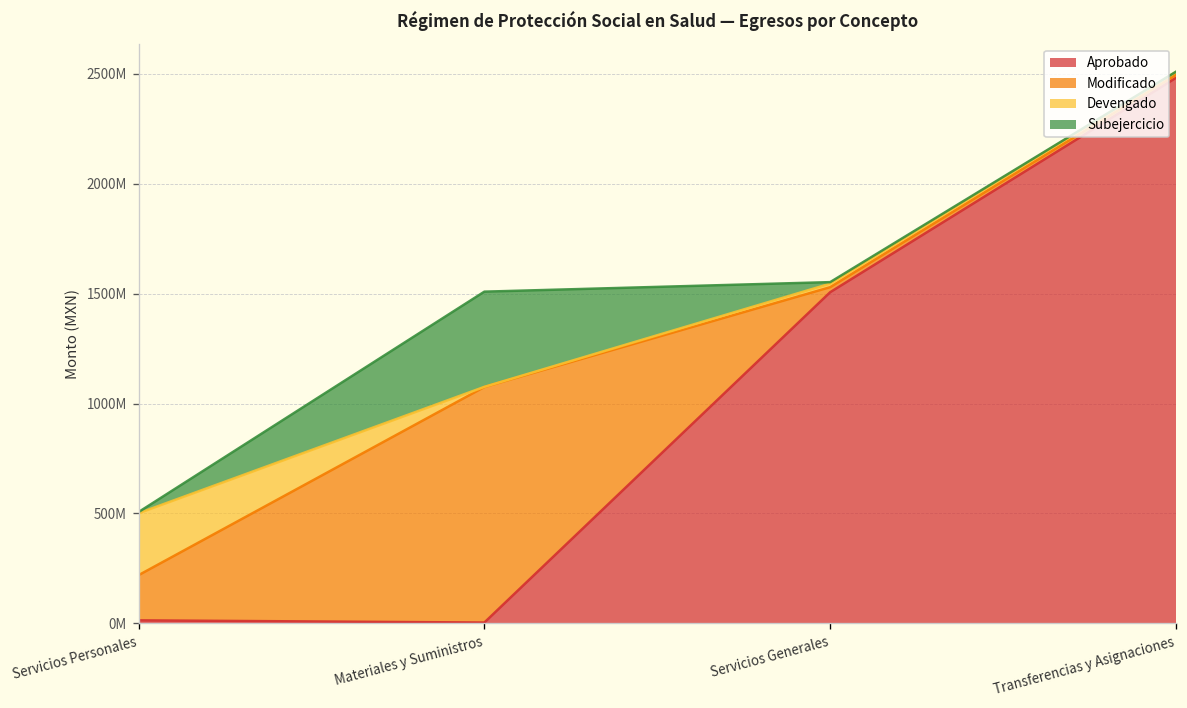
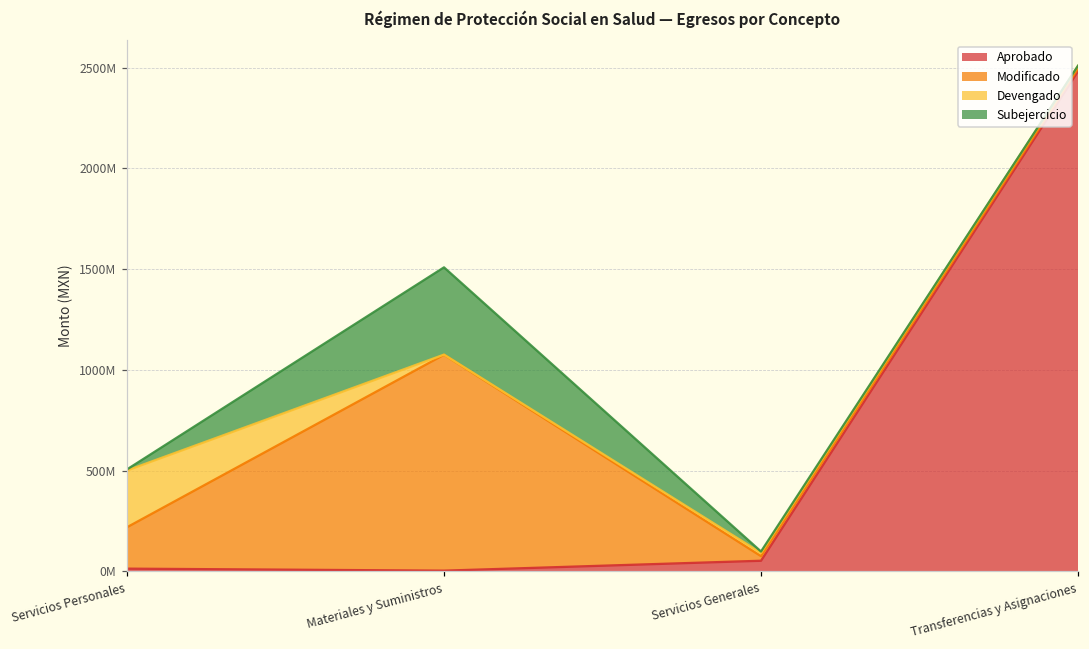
  {
    "Aprobado": {
      "Servicios Personales": 10000000,
      "Materiales y Suministros": 0,
-     "Servicios Generales": 1510000000,
+     "Servicios Generales": 50000000,
      "Transferencias y Asignaciones": 2480000000
    },
    "Modificado": {
      "Servicios Personales": 210000000,
      "Servicios Generales": 20000000
    },
    "Subejercicio": {
      "Materiales y Suministros": 430000000
    }
  }
